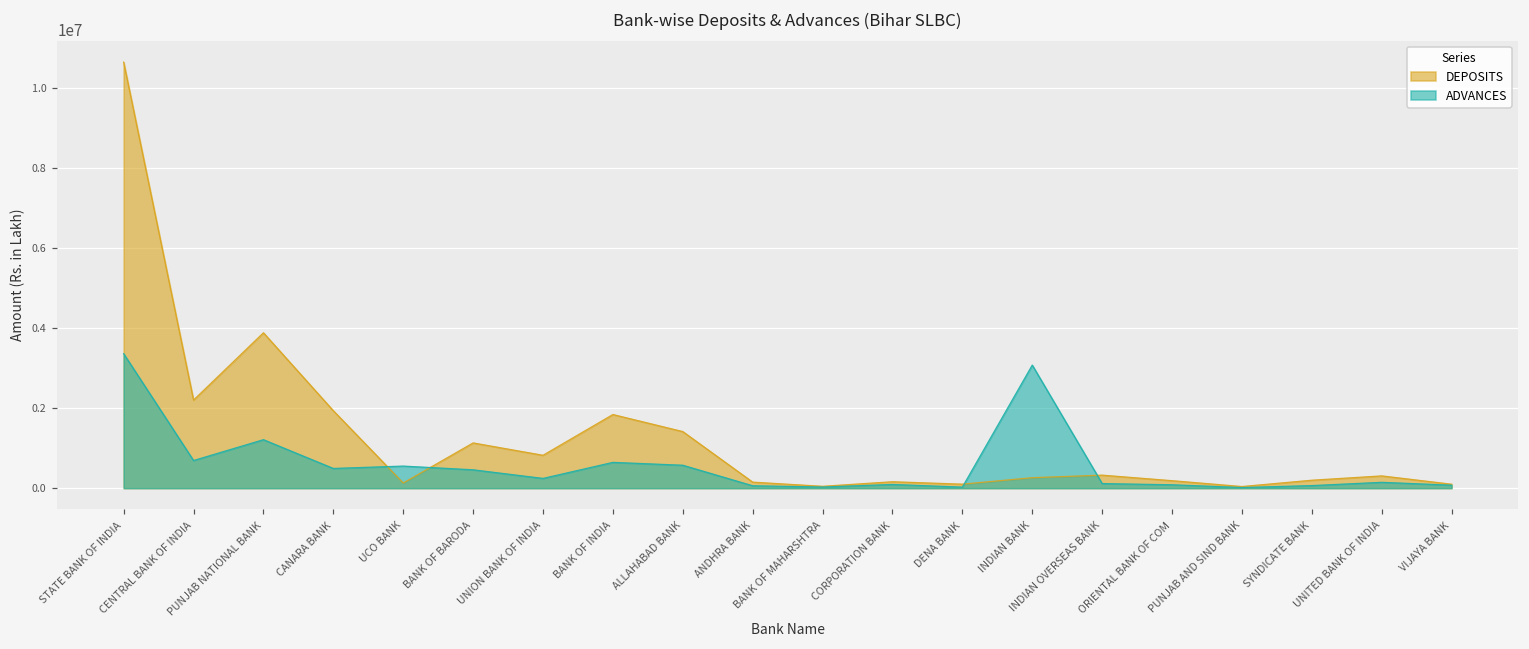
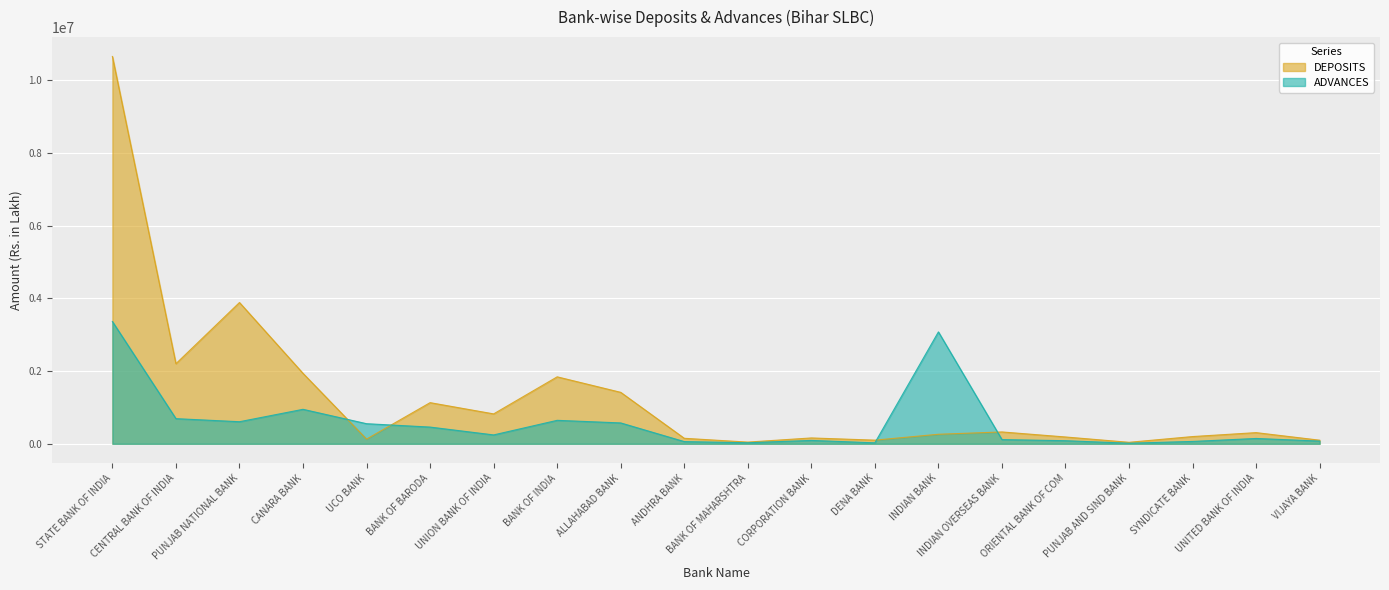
  {
    "DEPOSITS": {
      "STATE BANK OF INDIA": 10700000,
      "CENTRAL BANK OF INDIA": 2200000,
      "PUNJAB NATIONAL BANK": 3900000,
      "CANARA BANK": 1900000,
      "UCO BANK": 100000,
      "BANK OF BARODA": 1100000,
      "UNION BANK OF INDIA": 800000,
      "BANK OF INDIA": 1800000,
      "ALLAHABAD BANK": 1400000,
      "ANDHRA BANK": 200000,
      "DENA BANK": 100000,
      "INDIAN BANK": 300000,
      "INDIAN OVERSEAS BANK": 300000,
      "ORIENTAL BANK OF COM": 200000,
      "SYNDICATE BANK": 200000,
      "UNITED BANK OF INDIA": 300000
    },
    "ADVANCES": {
      "STATE BANK OF INDIA": 3400000,
      "CENTRAL BANK OF INDIA": 700000,
-     "PUNJAB NATIONAL BANK": 1200000,
-     "CANARA BANK": 500000,
+     "PUNJAB NATIONAL BANK": 600000,
+     "CANARA BANK": 900000,
      "UCO BANK": 600000,
      "BANK OF BARODA": 500000,
      "UNION BANK OF INDIA": 200000,
      "BANK OF INDIA": 600000,
      "ALLAHABAD BANK": 600000,
      "ANDHRA BANK": 100000,
      "DENA BANK": 0,
      "INDIAN BANK": 3100000,
      "INDIAN OVERSEAS BANK": 100000,
      "ORIENTAL BANK OF COM": 100000,
      "SYNDICATE BANK": 100000,
      "UNITED BANK OF INDIA": 100000
    }
  }
